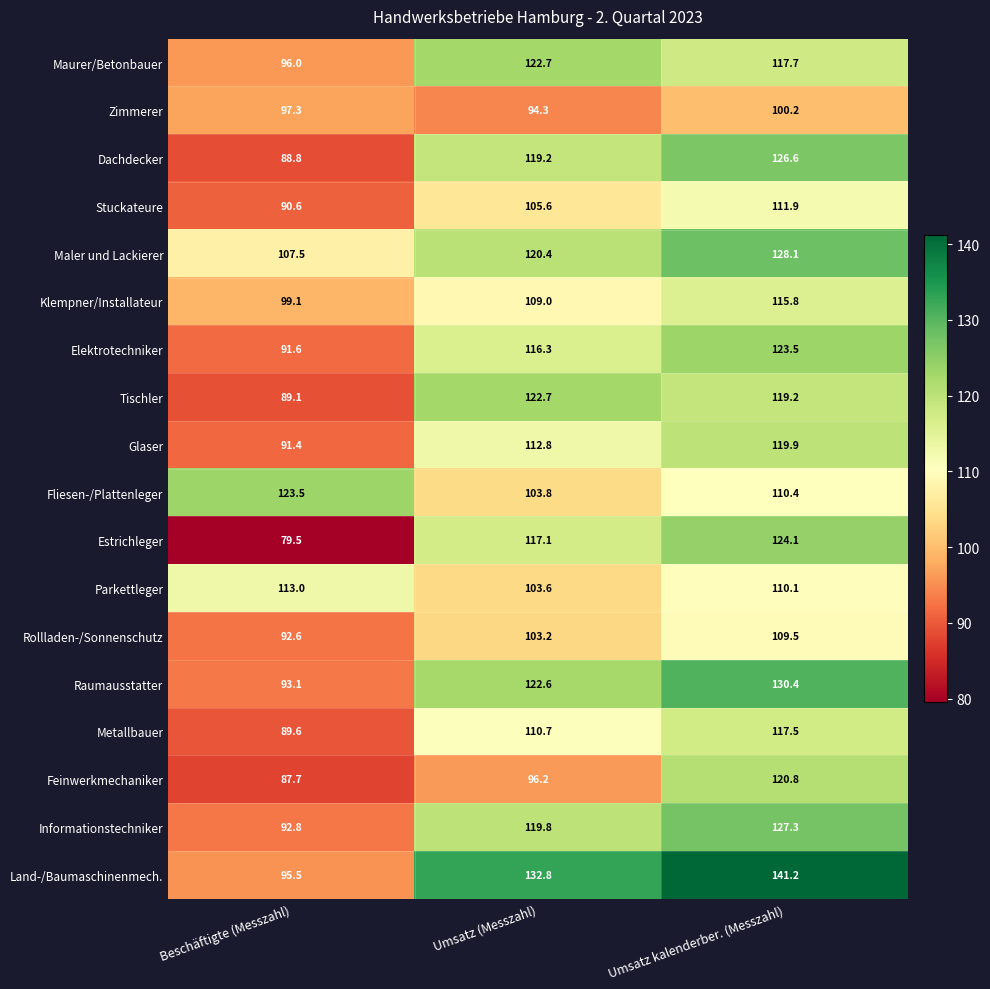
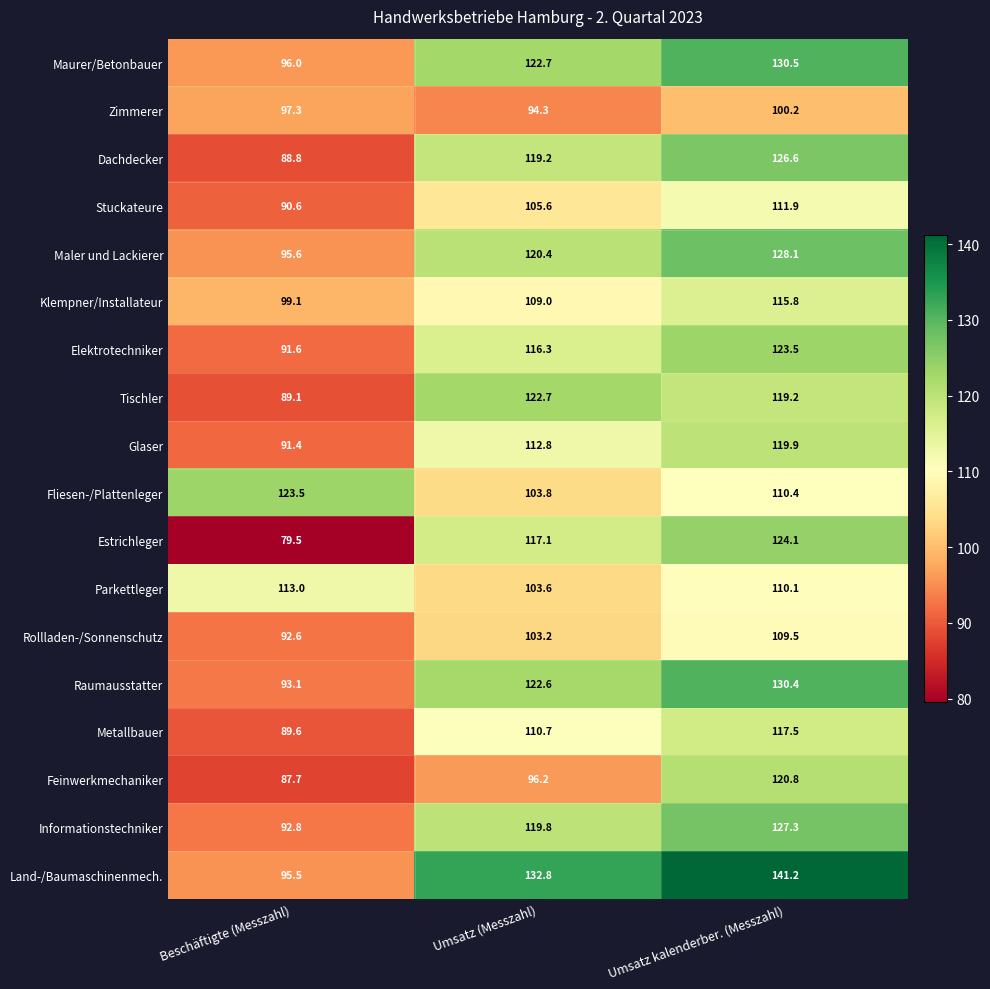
  {
    "Maurer/Betonbauer": {
      "Beschäftigte (Messzahl)": 96.0,
      "Umsatz (Messzahl)": 122.7,
-     "Umsatz kalenderber. (Messzahl)": 117.7
+     "Umsatz kalenderber. (Messzahl)": 130.5
    },
    "Zimmerer": {
      "Beschäftigte (Messzahl)": 97.3,
      "Umsatz (Messzahl)": 94.3,
      "Umsatz kalenderber. (Messzahl)": 100.2
    },
    "Dachdecker": {
      "Beschäftigte (Messzahl)": 88.8,
      "Umsatz (Messzahl)": 119.2,
      "Umsatz kalenderber. (Messzahl)": 126.6
    },
    "Stuckateure": {
      "Beschäftigte (Messzahl)": 90.6,
      "Umsatz (Messzahl)": 105.6,
      "Umsatz kalenderber. (Messzahl)": 111.9
    },
    "Maler und Lackierer": {
-     "Beschäftigte (Messzahl)": 107.5,
+     "Beschäftigte (Messzahl)": 95.6,
      "Umsatz (Messzahl)": 120.4,
      "Umsatz kalenderber. (Messzahl)": 128.1
    },
    "Klempner/Installateur": {
      "Beschäftigte (Messzahl)": 99.1,
      "Umsatz (Messzahl)": 109.0,
      "Umsatz kalenderber. (Messzahl)": 115.8
    },
    "Elektrotechniker": {
      "Beschäftigte (Messzahl)": 91.6,
      "Umsatz (Messzahl)": 116.3,
      "Umsatz kalenderber. (Messzahl)": 123.5
    },
    "Tischler": {
      "Beschäftigte (Messzahl)": 89.1,
      "Umsatz (Messzahl)": 122.7,
      "Umsatz kalenderber. (Messzahl)": 119.2
    },
    "Glaser": {
      "Beschäftigte (Messzahl)": 91.4,
      "Umsatz (Messzahl)": 112.8,
      "Umsatz kalenderber. (Messzahl)": 119.9
    },
    "Fliesen-/Plattenleger": {
      "Beschäftigte (Messzahl)": 123.5,
      "Umsatz (Messzahl)": 103.8,
      "Umsatz kalenderber. (Messzahl)": 110.4
    },
    "Estrichleger": {
      "Beschäftigte (Messzahl)": 79.5,
      "Umsatz (Messzahl)": 117.1,
      "Umsatz kalenderber. (Messzahl)": 124.1
    },
    "Parkettleger": {
      "Beschäftigte (Messzahl)": 113.0,
      "Umsatz (Messzahl)": 103.6,
      "Umsatz kalenderber. (Messzahl)": 110.1
    },
    "Rollladen-/Sonnenschutz": {
      "Beschäftigte (Messzahl)": 92.6,
      "Umsatz (Messzahl)": 103.2,
      "Umsatz kalenderber. (Messzahl)": 109.5
    },
    "Raumausstatter": {
      "Beschäftigte (Messzahl)": 93.1,
      "Umsatz (Messzahl)": 122.6,
      "Umsatz kalenderber. (Messzahl)": 130.4
    },
    "Metallbauer": {
      "Beschäftigte (Messzahl)": 89.6,
      "Umsatz (Messzahl)": 110.7,
      "Umsatz kalenderber. (Messzahl)": 117.5
    },
    "Feinwerkmechaniker": {
      "Beschäftigte (Messzahl)": 87.7,
      "Umsatz (Messzahl)": 96.2,
      "Umsatz kalenderber. (Messzahl)": 120.8
    },
    "Informationstechniker": {
      "Beschäftigte (Messzahl)": 92.8,
      "Umsatz (Messzahl)": 119.8,
      "Umsatz kalenderber. (Messzahl)": 127.3
    },
    "Land-/Baumaschinenmech.": {
      "Beschäftigte (Messzahl)": 95.5,
      "Umsatz (Messzahl)": 132.8,
      "Umsatz kalenderber. (Messzahl)": 141.2
    }
  }
